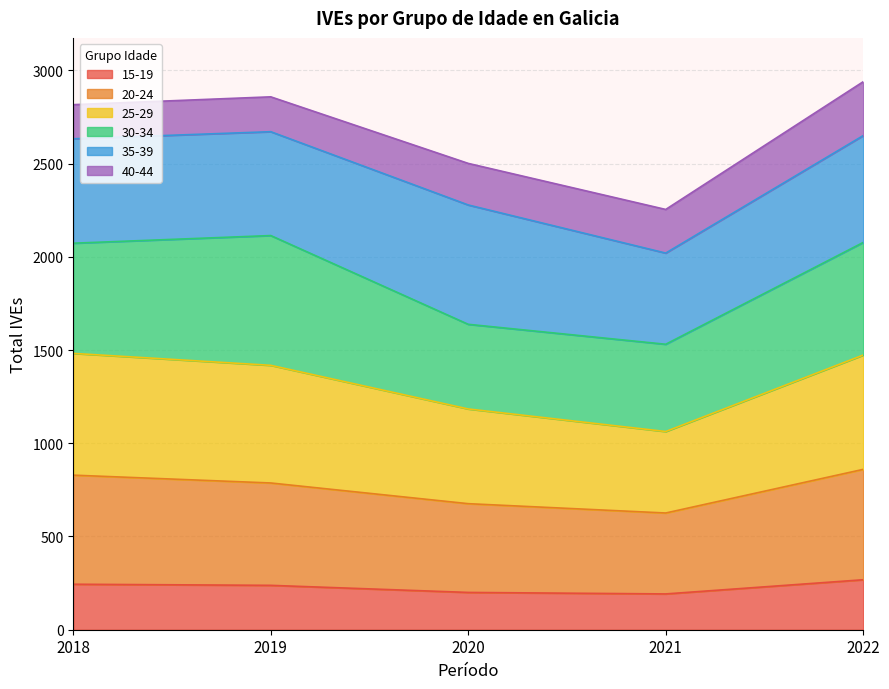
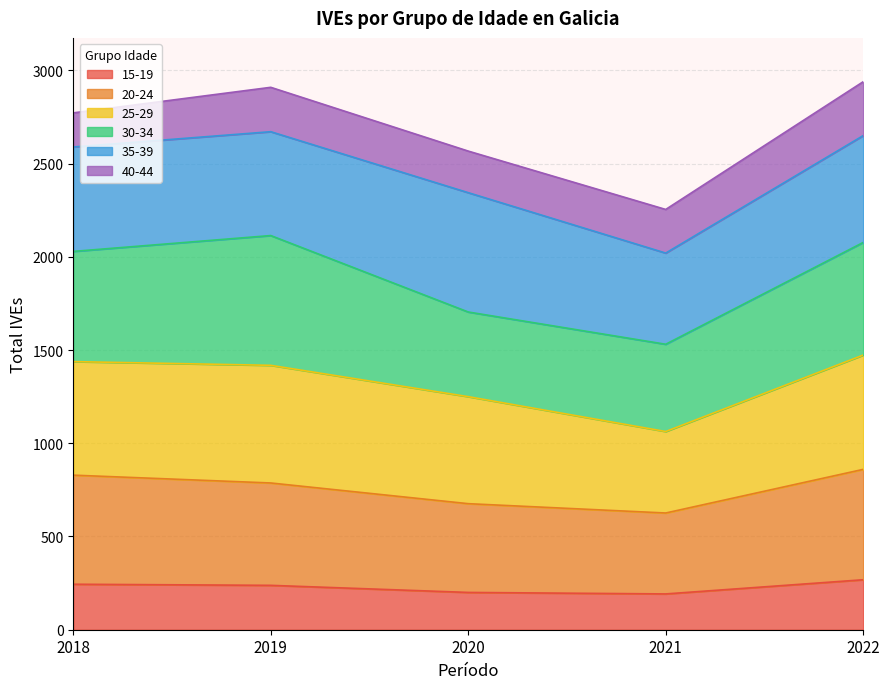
  {
    "25-29": {
-     "2018": 650,
+     "2018": 610,
      "2019": 630,
-     "2020": 510,
+     "2020": 570,
      "2021": 440,
      "2022": 610
    },
    "30-34": {
      "2018": 590,
      "2019": 700,
      "2020": 450,
      "2021": 470,
      "2022": 600
    },
    "35-39": {
      "2018": 560,
      "2019": 560,
      "2020": 640,
      "2021": 490,
      "2022": 570
    },
    "40-44": {
      "2018": 180,
-     "2019": 190,
+     "2019": 240,
      "2020": 220,
      "2021": 230,
      "2022": 290
    }
  }
